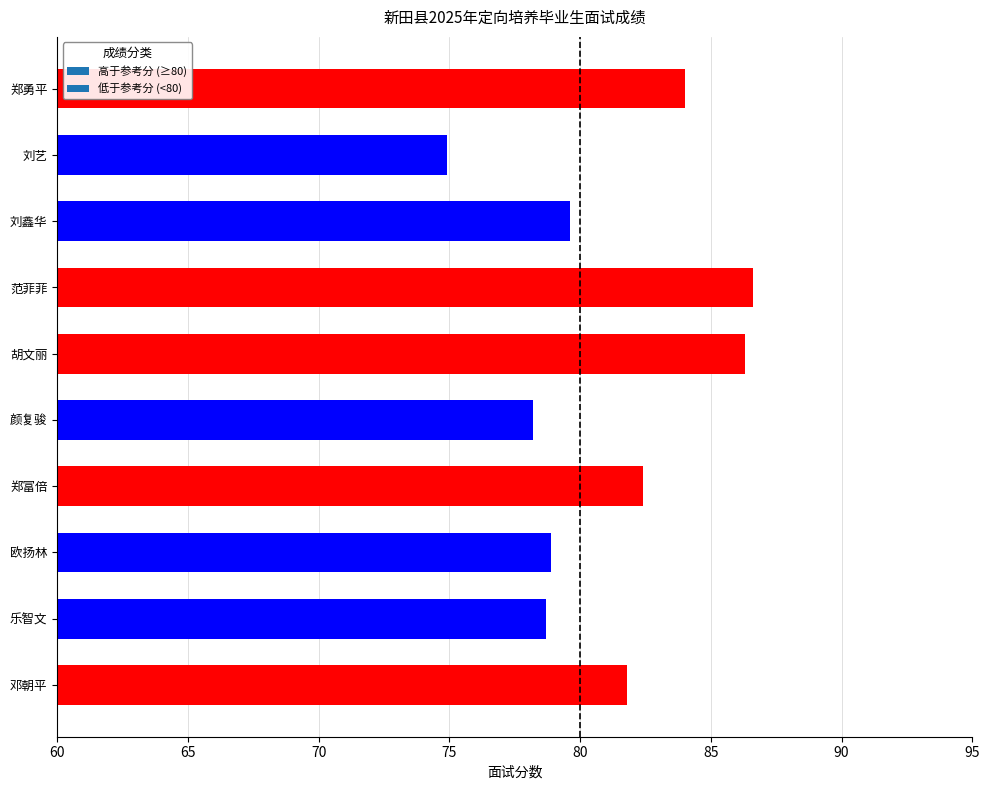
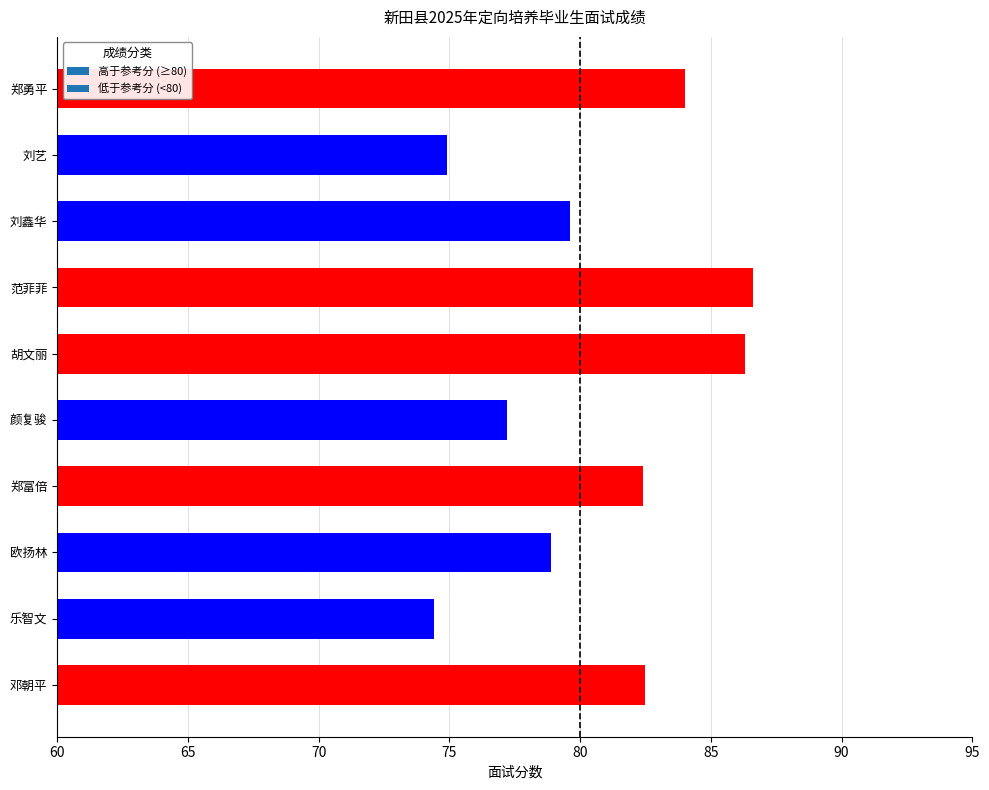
  {
    "郑勇平": 84.0,
    "刘艺": 74.9,
    "刘鑫华": 79.6,
    "范菲菲": 86.6,
    "胡文丽": 86.3,
-   "颜复骏": 78.2,
+   "颜复骏": 77.2,
    "郑富倍": 82.4,
    "欧扬林": 78.9,
-   "乐智文": 78.7,
-   "邓朝平": 81.8
+   "乐智文": 74.4,
+   "邓朝平": 82.5
  }
